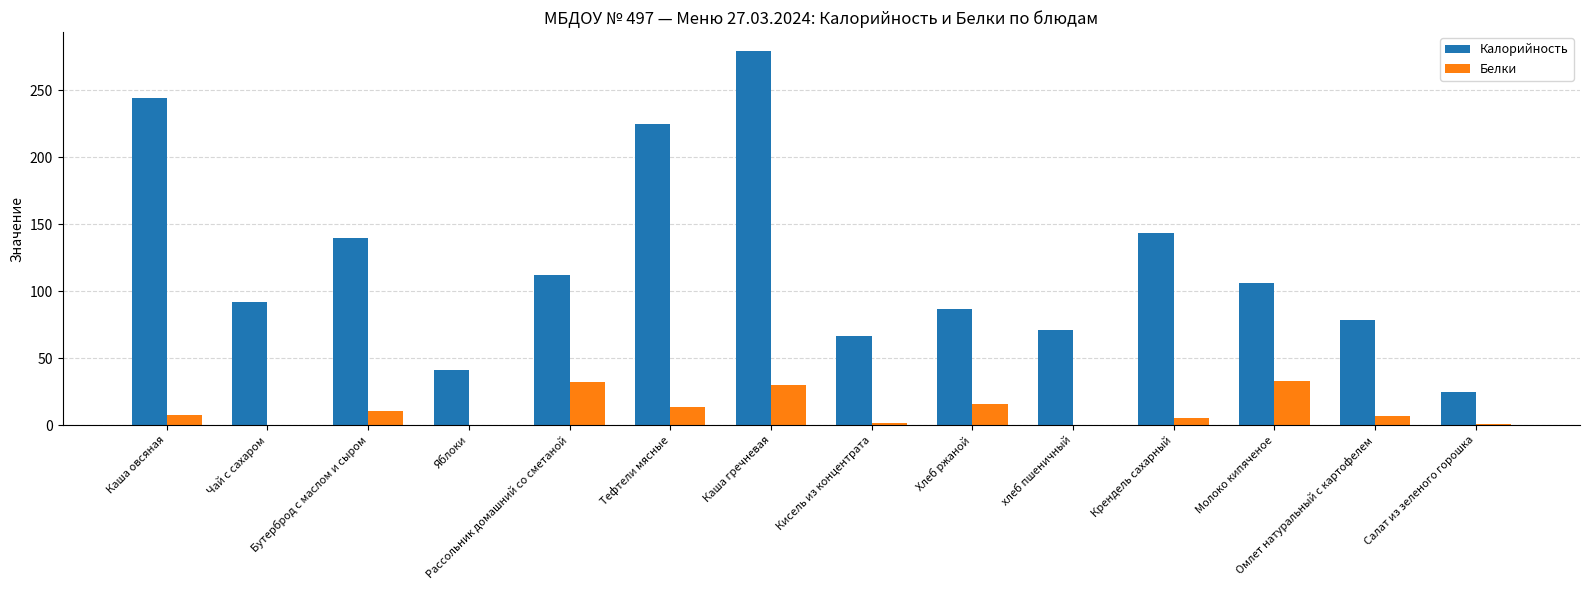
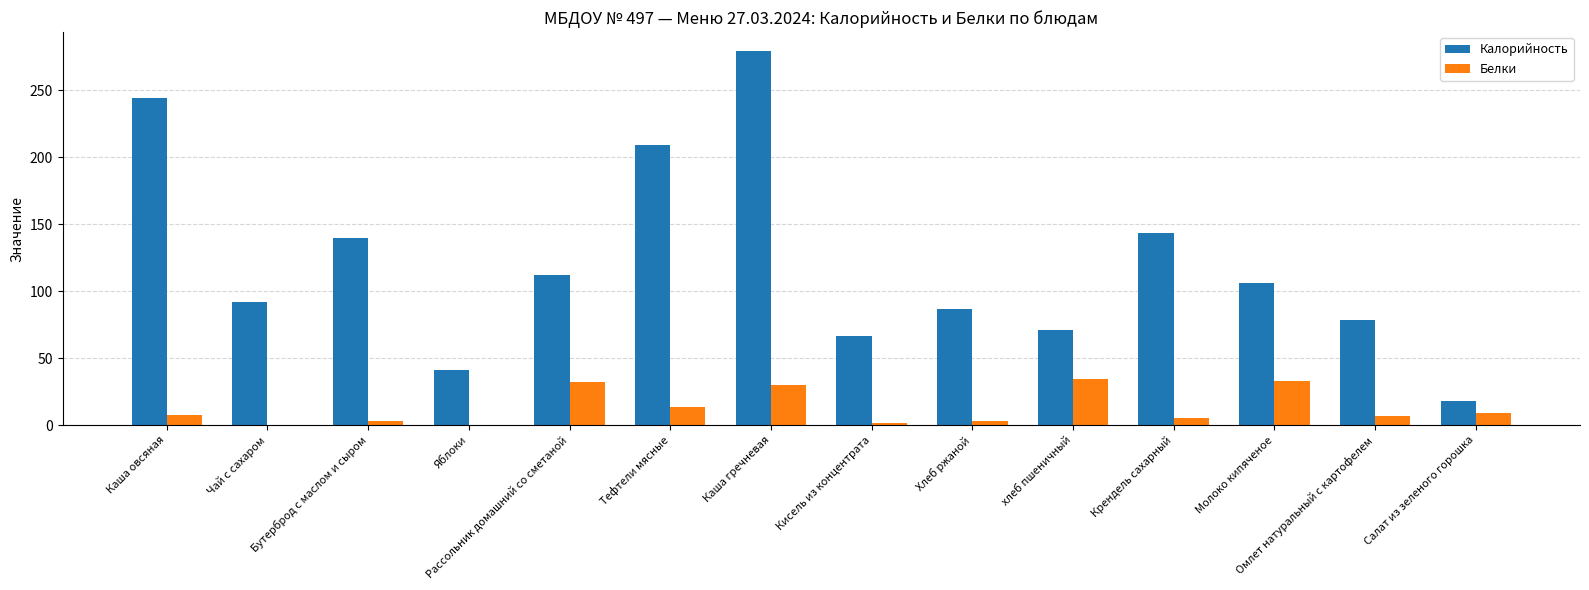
  {
    "Калорийность": {
      "Каша овсяная": 245,
      "Чай с сахаром": 92,
      "Бутерброд с маслом и сыром": 140,
      "Яблоки": 41,
      "Рассольник домашний со сметаной": 112,
-     "Тефтели мясные": 225,
+     "Тефтели мясные": 209,
      "Каша гречневая": 280,
      "Кисель из концентрата": 66,
      "Хлеб ржаной": 87,
      "хлеб пшеничный": 71,
      "Крендель сахарный": 143,
      "Молоко кипяченое": 106,
      "Омлет натуральный с картофелем": 78,
-     "Салат из зеленого горошка": 25
+     "Салат из зеленого горошка": 18
    },
    "Белки": {
      "Каша овсяная": 8,
-     "Бутерброд с маслом и сыром": 11,
+     "Бутерброд с маслом и сыром": 3,
      "Рассольник домашний со сметаной": 32,
      "Тефтели мясные": 13,
      "Каша гречневая": 30,
-     "Хлеб ржаной": 16,
-     "хлеб пшеничный": 0,
+     "Хлеб ржаной": 3,
+     "хлеб пшеничный": 35,
      "Крендель сахарный": 5,
      "Молоко кипяченое": 33,
      "Омлет натуральный с картофелем": 7,
-     "Салат из зеленого горошка": 1
+     "Салат из зеленого горошка": 9
    }
  }
